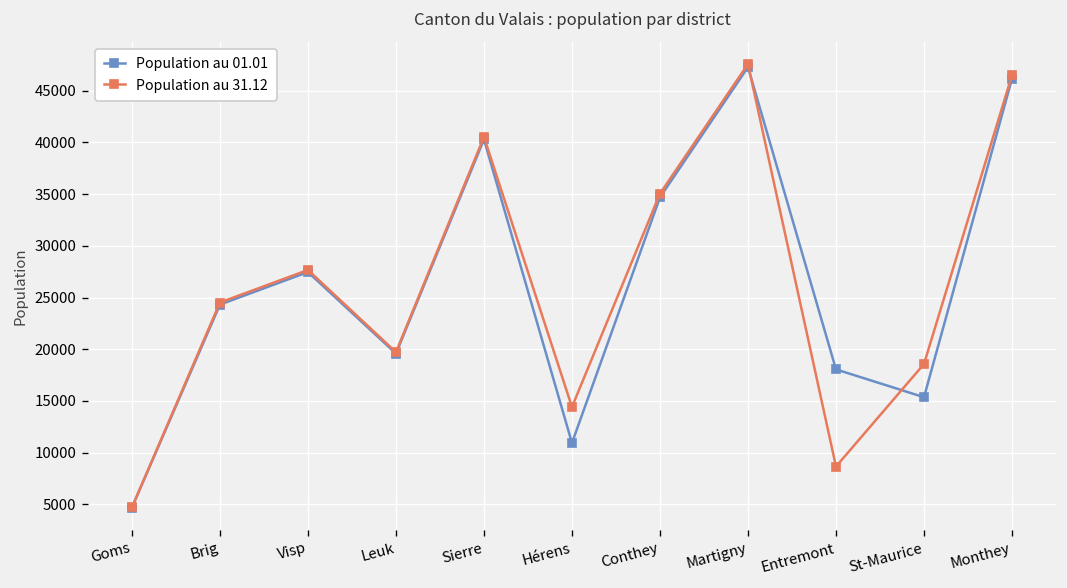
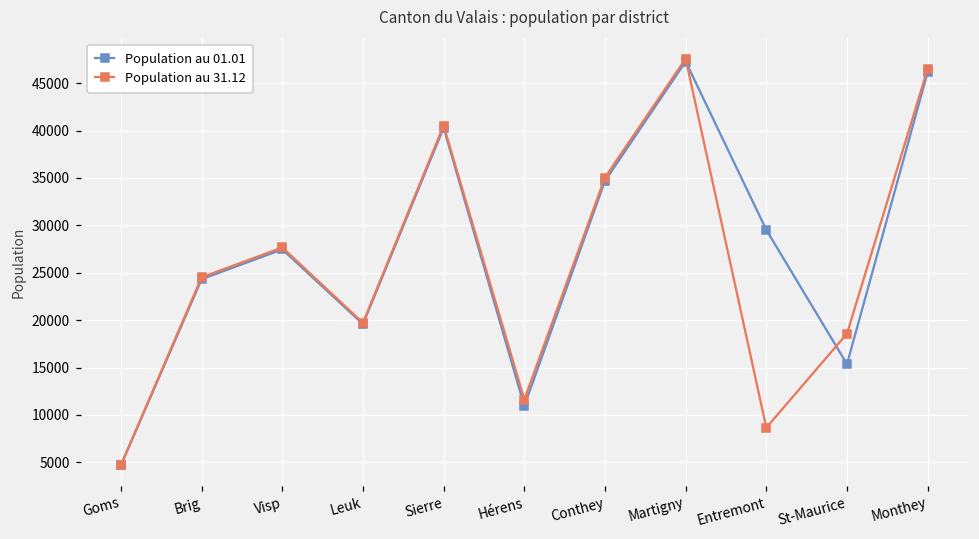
  {
    "Population au 01.01": {
      "Hérens": 11000,
      "Conthey": 35000,
-     "Entremont": 18000,
+     "Entremont": 30000,
      "St-Maurice": 15000,
      "Monthey": 46000
    },
    "Population au 31.12": {
-     "Hérens": 14000,
+     "Hérens": 12000,
      "Conthey": 35000,
      "Entremont": 9000,
      "St-Maurice": 19000,
      "Monthey": 47000
    }
  }
